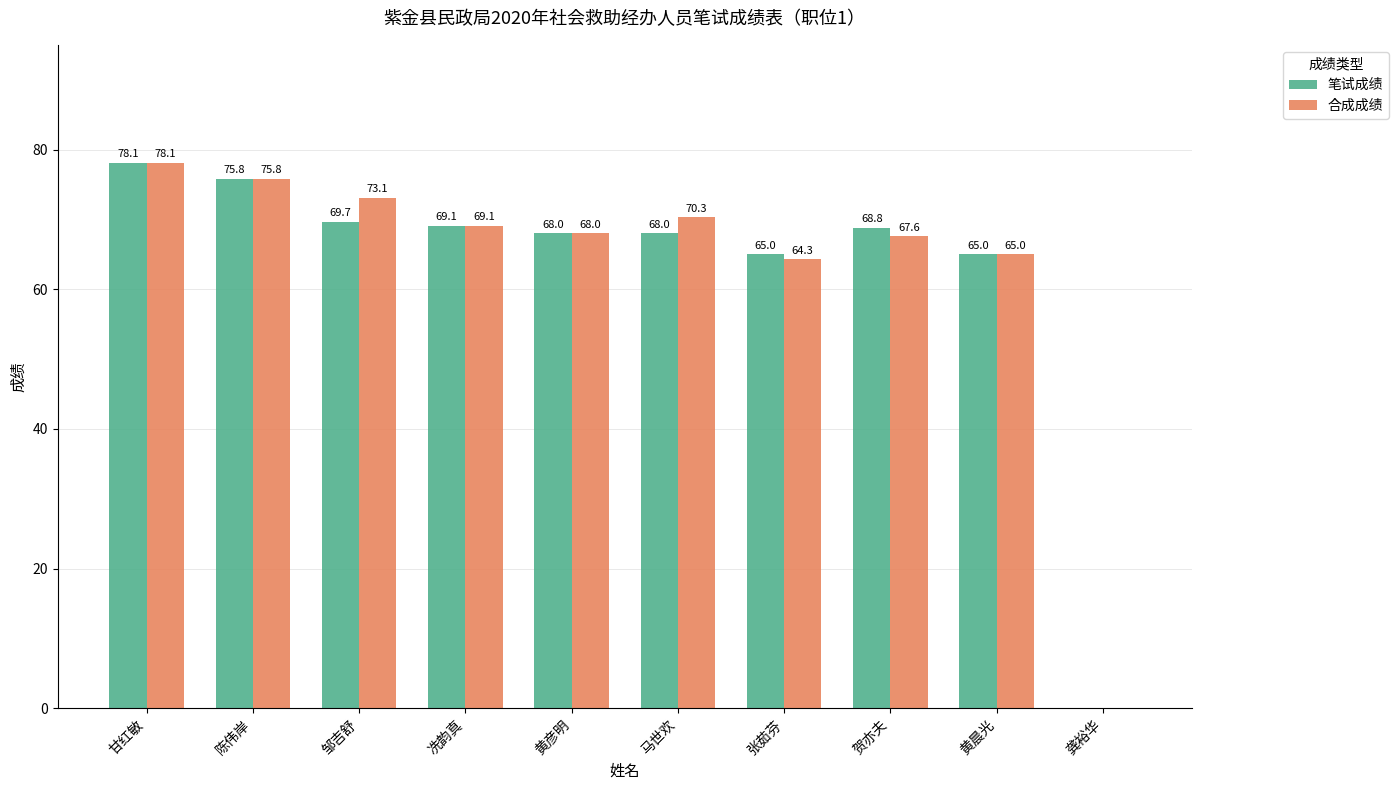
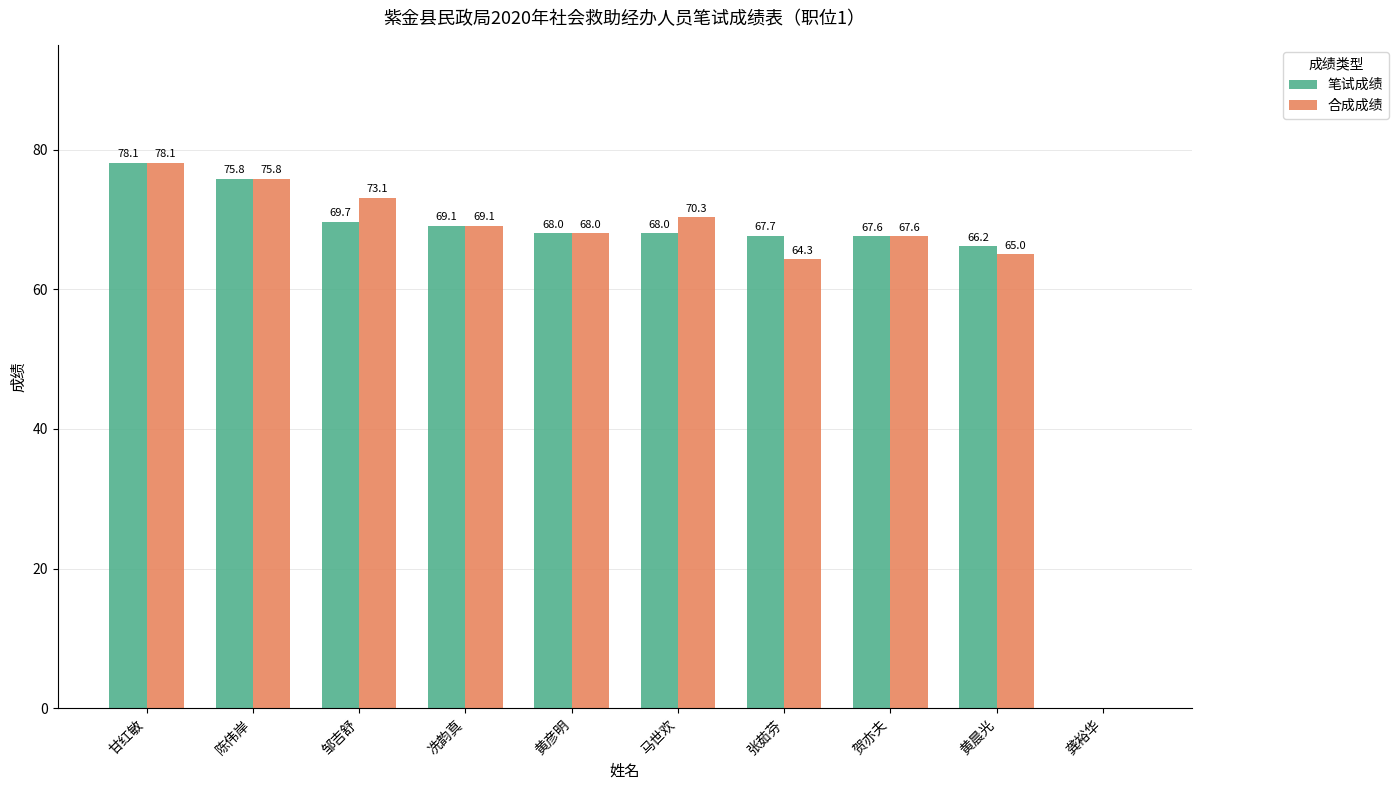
  {
    "笔试成绩": {
      "甘红敏": 78.1,
      "陈伟岸": 75.8,
      "邹吉舒": 69.7,
      "冼韵真": 69.1,
      "黄彦明": 68.0,
      "马世欢": 68.0,
-     "张茹芬": 65.0,
-     "贺亦夫": 68.8,
-     "黄晨光": 65.0
+     "张茹芬": 67.7,
+     "贺亦夫": 67.6,
+     "黄晨光": 66.2
    },
    "合成成绩": {
      "甘红敏": 78.1,
      "陈伟岸": 75.8,
      "邹吉舒": 73.1,
      "冼韵真": 69.1,
      "黄彦明": 68.0,
      "马世欢": 70.3,
      "张茹芬": 64.3,
      "贺亦夫": 67.6,
      "黄晨光": 65.0
    }
  }
